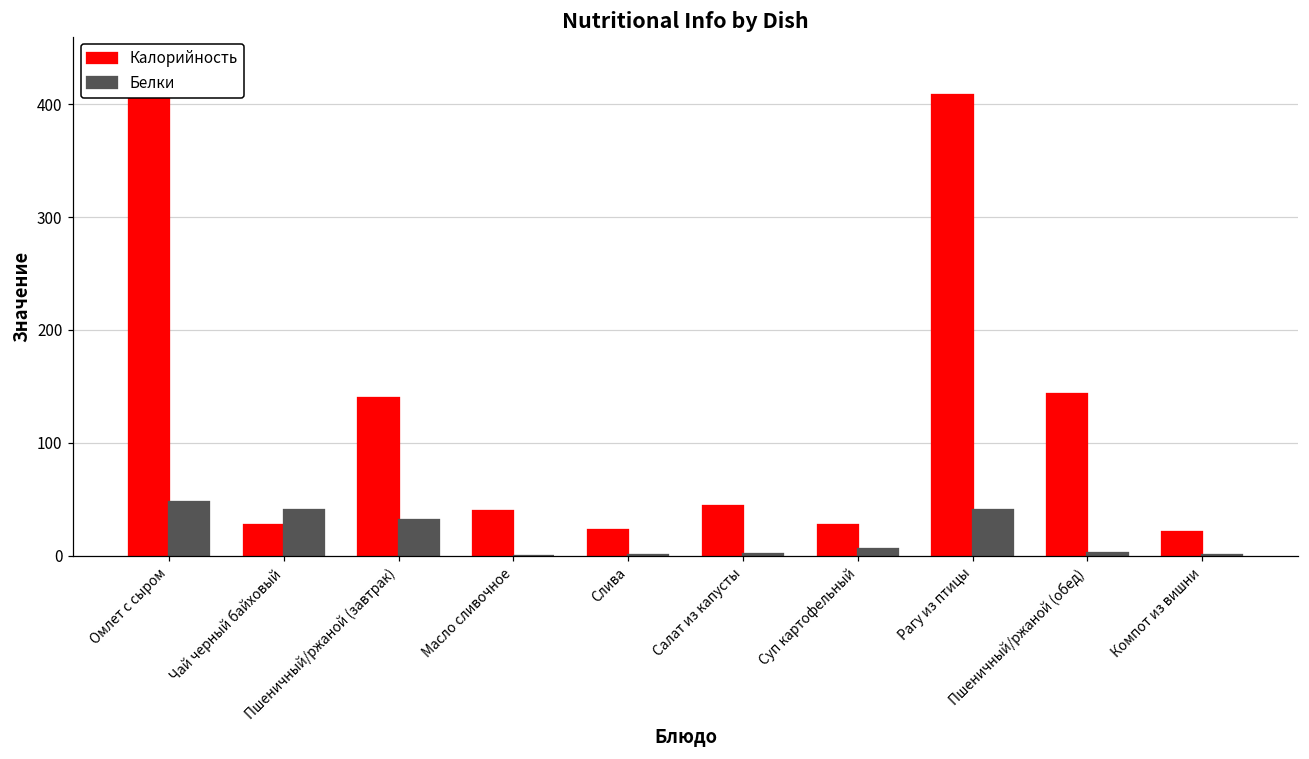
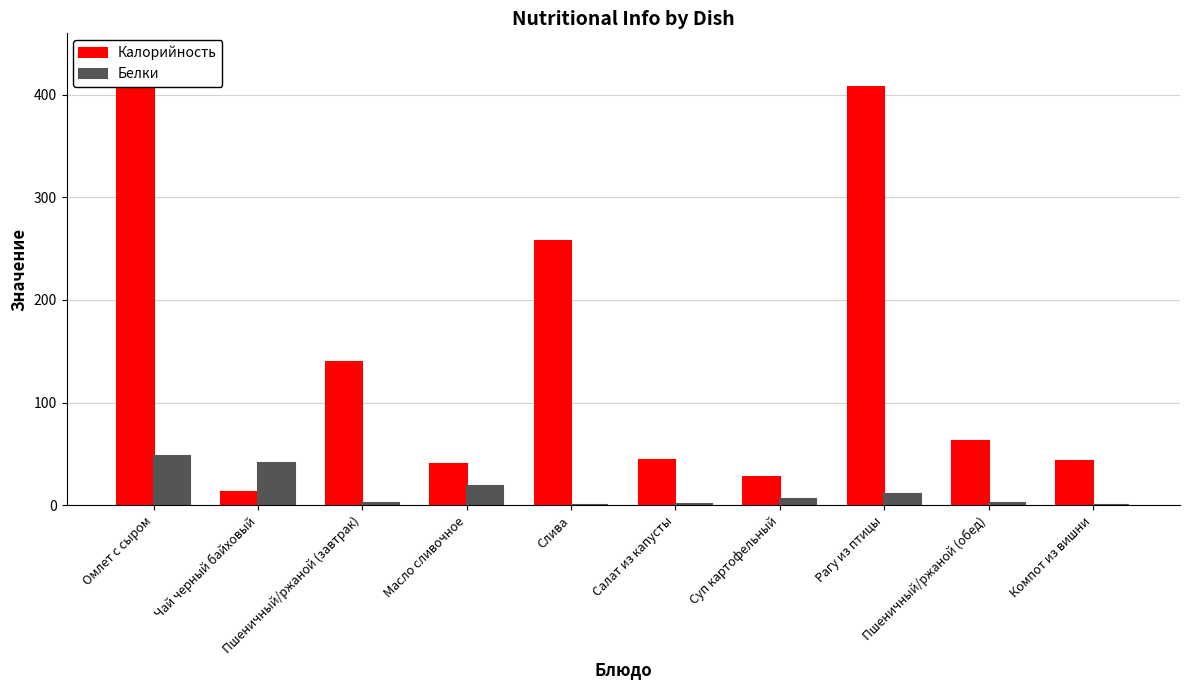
  {
    "Калорийность": {
-     "Чай черный байховый": 28,
+     "Чай черный байховый": 13,
      "Пшеничный/ржаной (завтрак)": 140,
      "Масло сливочное": 40,
-     "Слива": 23,
+     "Слива": 258,
      "Салат из капусты": 44,
      "Суп картофельный": 27,
      "Рагу из птицы": 408,
-     "Пшеничный/ржаной (обед)": 144,
-     "Компот из вишни": 21
+     "Пшеничный/ржаной (обед)": 63,
+     "Компот из вишни": 43
    },
    "Белки": {
      "Омлет с сыром": 48,
      "Чай черный байховый": 41,
-     "Пшеничный/ржаной (завтрак)": 32,
-     "Масло сливочное": 0,
+     "Пшеничный/ржаной (завтрак)": 3,
+     "Масло сливочное": 19,
      "Суп картофельный": 6,
-     "Рагу из птицы": 40
+     "Рагу из птицы": 11
    }
  }
